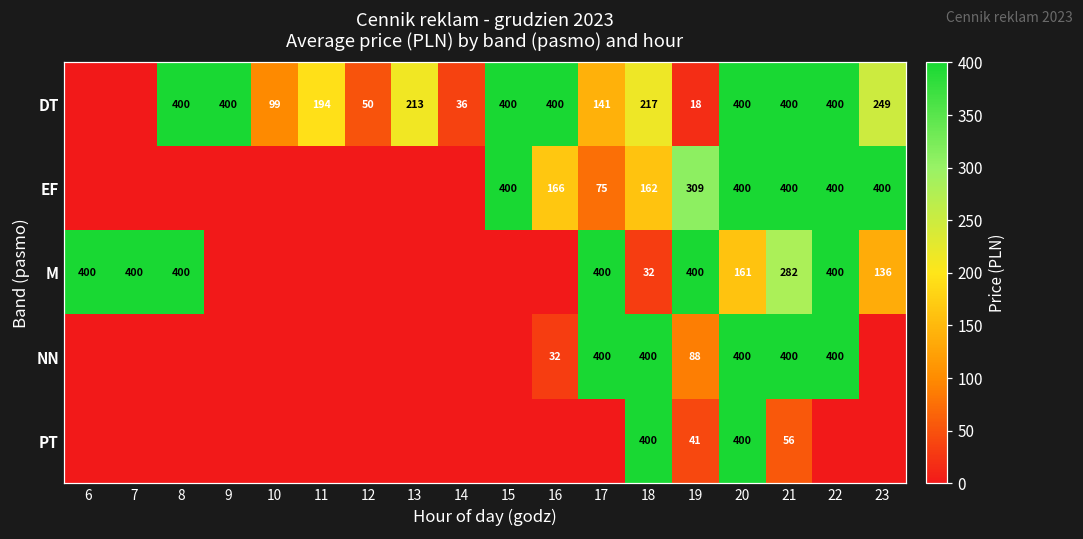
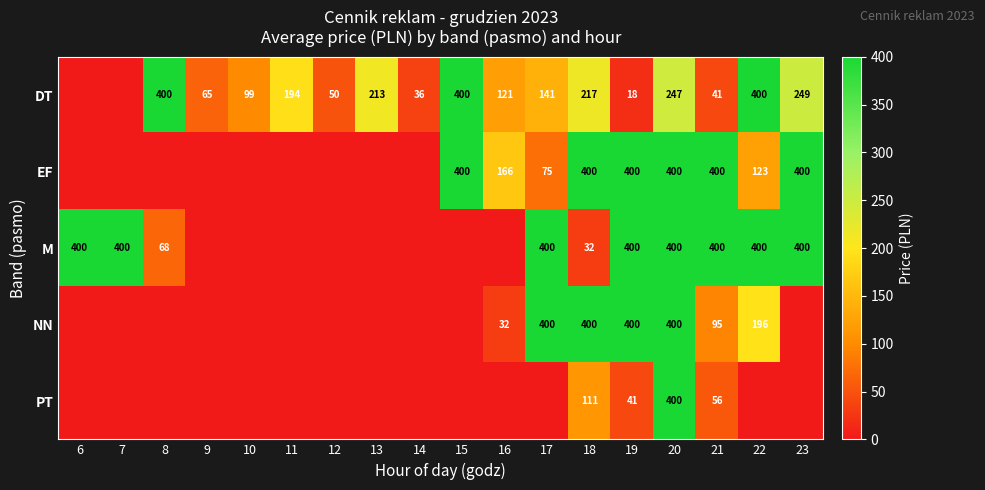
  {
    "DT": {
      "8": 400,
-     "9": 400,
+     "9": 65,
      "10": 99,
      "11": 194,
      "12": 50,
      "13": 213,
      "14": 36,
      "15": 400,
-     "16": 400,
+     "16": 121,
      "17": 141,
      "18": 217,
      "19": 18,
-     "20": 400,
-     "21": 400,
+     "20": 247,
+     "21": 41,
      "22": 400,
      "23": 249
    },
    "EF": {
      "15": 400,
      "16": 166,
      "17": 75,
-     "18": 162,
-     "19": 309,
+     "18": 400,
+     "19": 400,
      "20": 400,
      "21": 400,
-     "22": 400,
+     "22": 123,
      "23": 400
    },
    "M": {
      "6": 400,
      "7": 400,
-     "8": 400,
+     "8": 68,
      "17": 400,
      "18": 32,
      "19": 400,
-     "20": 161,
-     "21": 282,
+     "20": 400,
+     "21": 400,
      "22": 400,
-     "23": 136
+     "23": 400
    },
    "NN": {
      "16": 32,
      "17": 400,
      "18": 400,
-     "19": 88,
+     "19": 400,
      "20": 400,
-     "21": 400,
-     "22": 400
+     "21": 95,
+     "22": 196
    },
    "PT": {
-     "18": 400,
+     "18": 111,
      "19": 41,
      "20": 400,
      "21": 56
    }
  }
